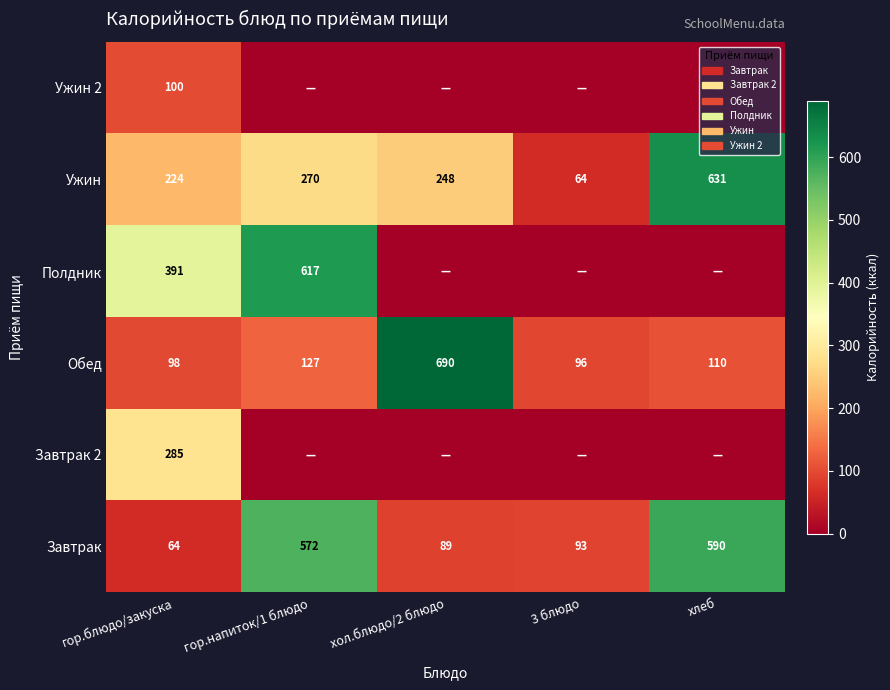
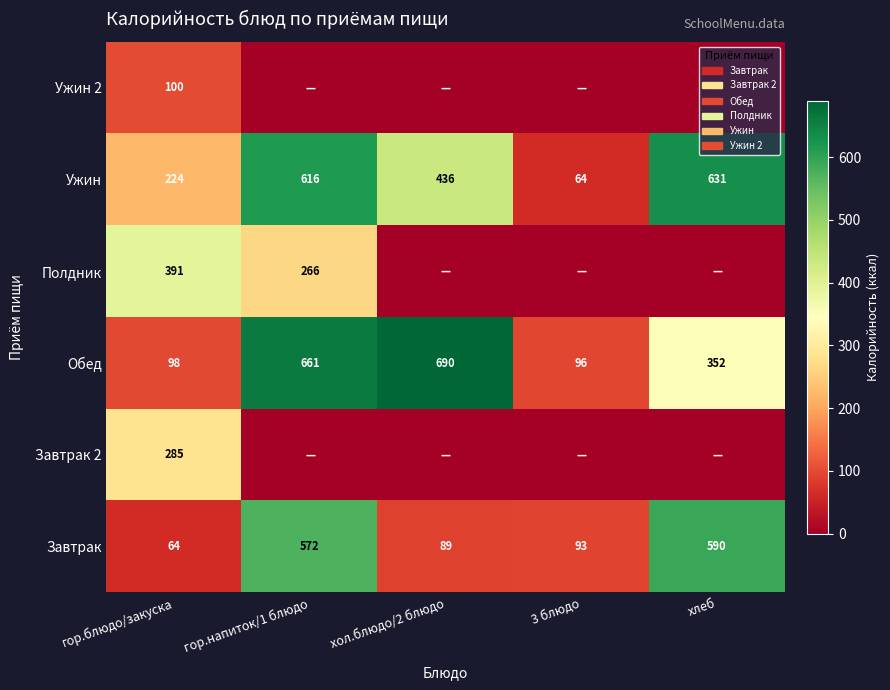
  {
    "Ужин 2": {
      "гор.блюдо/закуска": 100
    },
    "Ужин": {
      "гор.блюдо/закуска": 224,
-     "гор.напиток/1 блюдо": 270,
-     "хол.блюдо/2 блюдо": 248,
+     "гор.напиток/1 блюдо": 616,
+     "хол.блюдо/2 блюдо": 436,
      "3 блюдо": 64,
      "хлеб": 631
    },
    "Полдник": {
      "гор.блюдо/закуска": 391,
-     "гор.напиток/1 блюдо": 617
+     "гор.напиток/1 блюдо": 266
    },
    "Обед": {
      "гор.блюдо/закуска": 98,
-     "гор.напиток/1 блюдо": 127,
+     "гор.напиток/1 блюдо": 661,
      "хол.блюдо/2 блюдо": 690,
      "3 блюдо": 96,
-     "хлеб": 110
+     "хлеб": 352
    },
    "Завтрак 2": {
      "гор.блюдо/закуска": 285
    },
    "Завтрак": {
      "гор.блюдо/закуска": 64,
      "гор.напиток/1 блюдо": 572,
      "хол.блюдо/2 блюдо": 89,
      "3 блюдо": 93,
      "хлеб": 590
    }
  }
